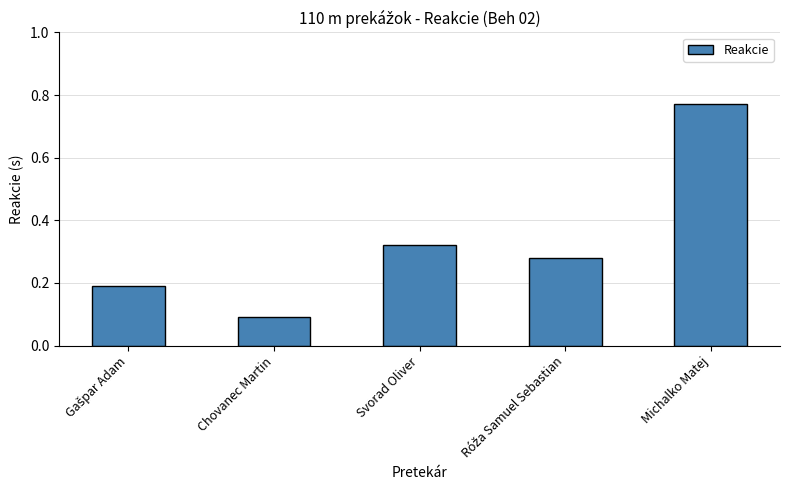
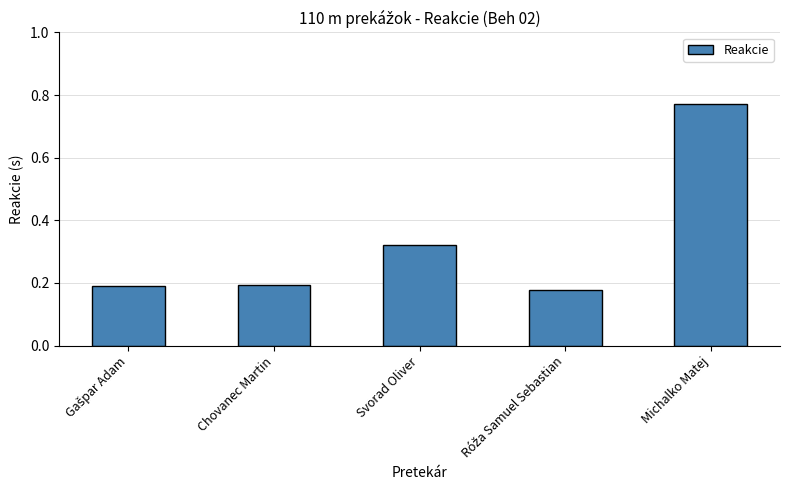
  {
    "Gašpar Adam": 0.19,
-   "Chovanec Martin": 0.09,
+   "Chovanec Martin": 0.19,
    "Svorad Oliver": 0.32,
-   "Róža Samuel Sebastian": 0.28,
+   "Róža Samuel Sebastian": 0.18,
    "Michalko Matej": 0.77
  }
